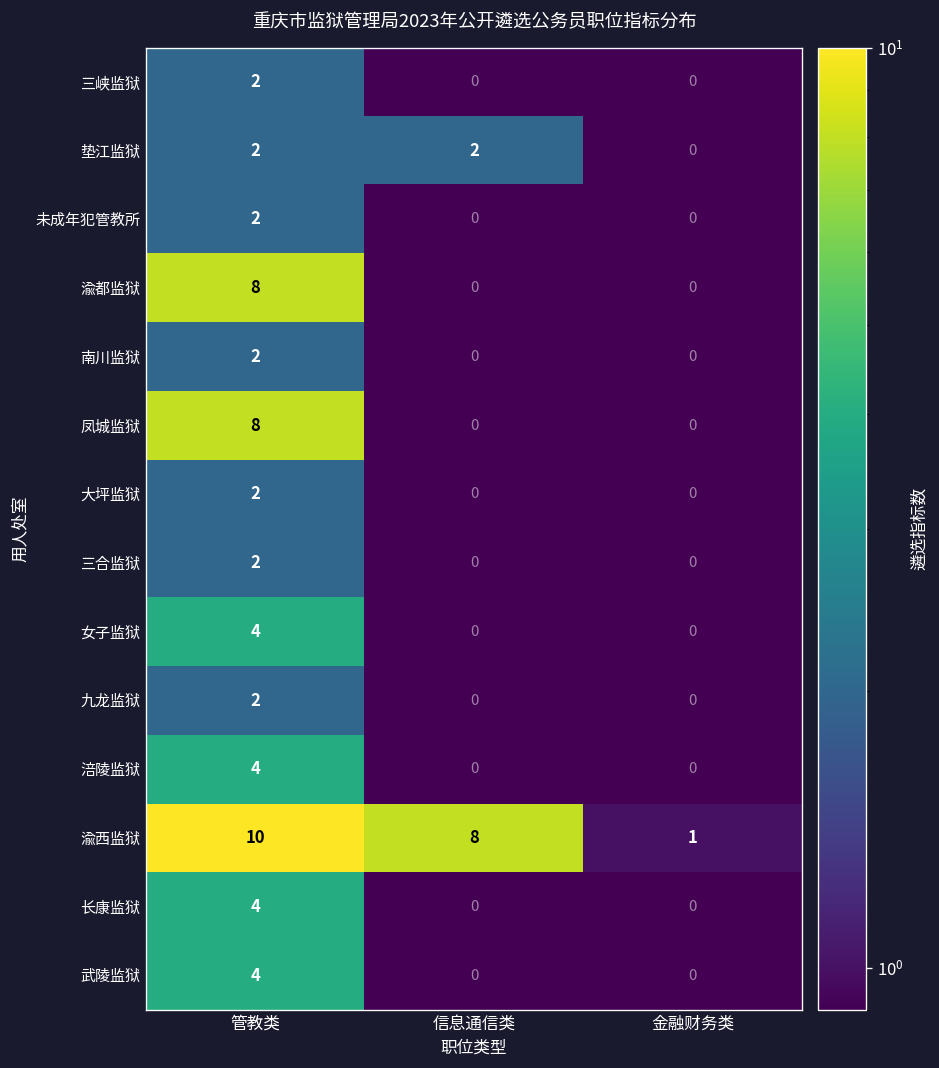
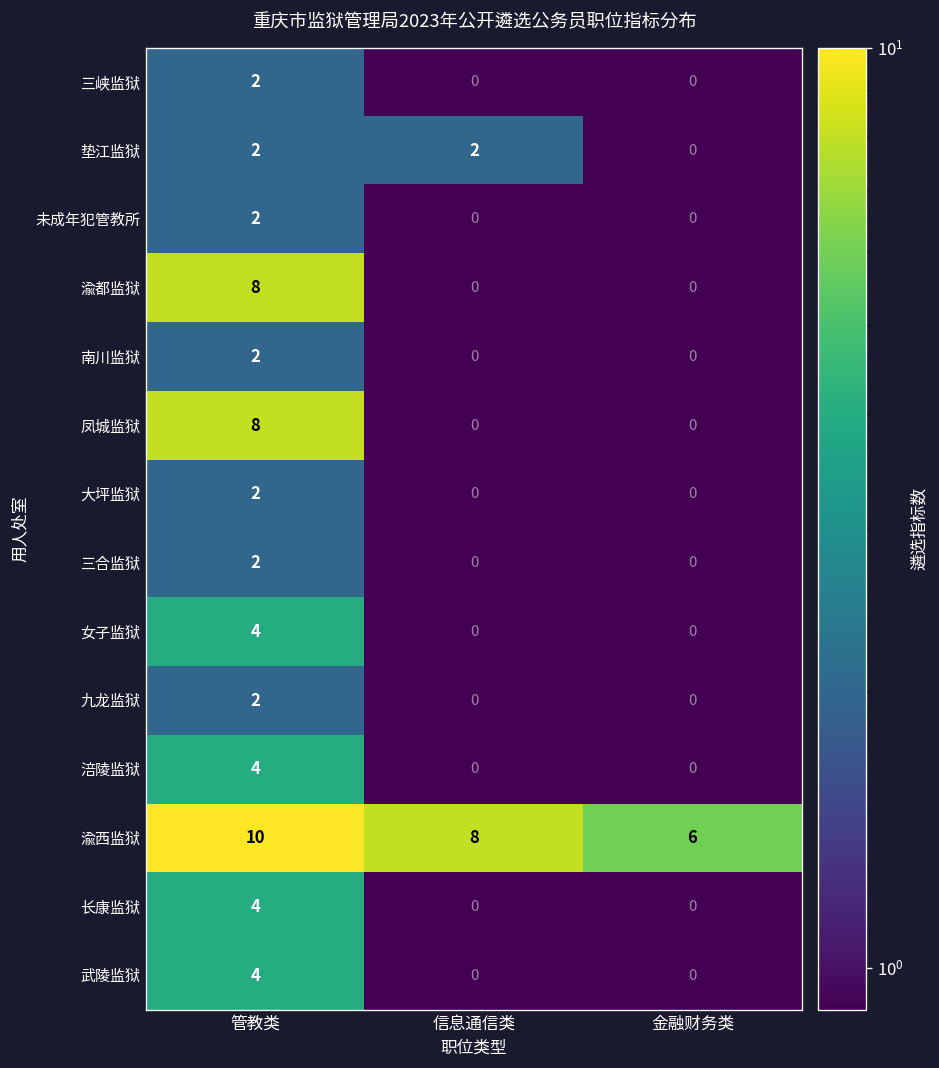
  {
    "三峡监狱": {
      "管教类": 2,
      "信息通信类": 0,
      "金融财务类": 0
    },
    "垫江监狱": {
      "管教类": 2,
      "信息通信类": 2,
      "金融财务类": 0
    },
    "未成年犯管教所": {
      "管教类": 2,
      "信息通信类": 0,
      "金融财务类": 0
    },
    "渝都监狱": {
      "管教类": 8,
      "信息通信类": 0,
      "金融财务类": 0
    },
    "南川监狱": {
      "管教类": 2,
      "信息通信类": 0,
      "金融财务类": 0
    },
    "凤城监狱": {
      "管教类": 8,
      "信息通信类": 0,
      "金融财务类": 0
    },
    "大坪监狱": {
      "管教类": 2,
      "信息通信类": 0,
      "金融财务类": 0
    },
    "三合监狱": {
      "管教类": 2,
      "信息通信类": 0,
      "金融财务类": 0
    },
    "女子监狱": {
      "管教类": 4,
      "信息通信类": 0,
      "金融财务类": 0
    },
    "九龙监狱": {
      "管教类": 2,
      "信息通信类": 0,
      "金融财务类": 0
    },
    "涪陵监狱": {
      "管教类": 4,
      "信息通信类": 0,
      "金融财务类": 0
    },
    "渝西监狱": {
      "管教类": 10,
      "信息通信类": 8,
-     "金融财务类": 1
+     "金融财务类": 6
    },
    "长康监狱": {
      "管教类": 4,
      "信息通信类": 0,
      "金融财务类": 0
    },
    "武陵监狱": {
      "管教类": 4,
      "信息通信类": 0,
      "金融财务类": 0
    }
  }
